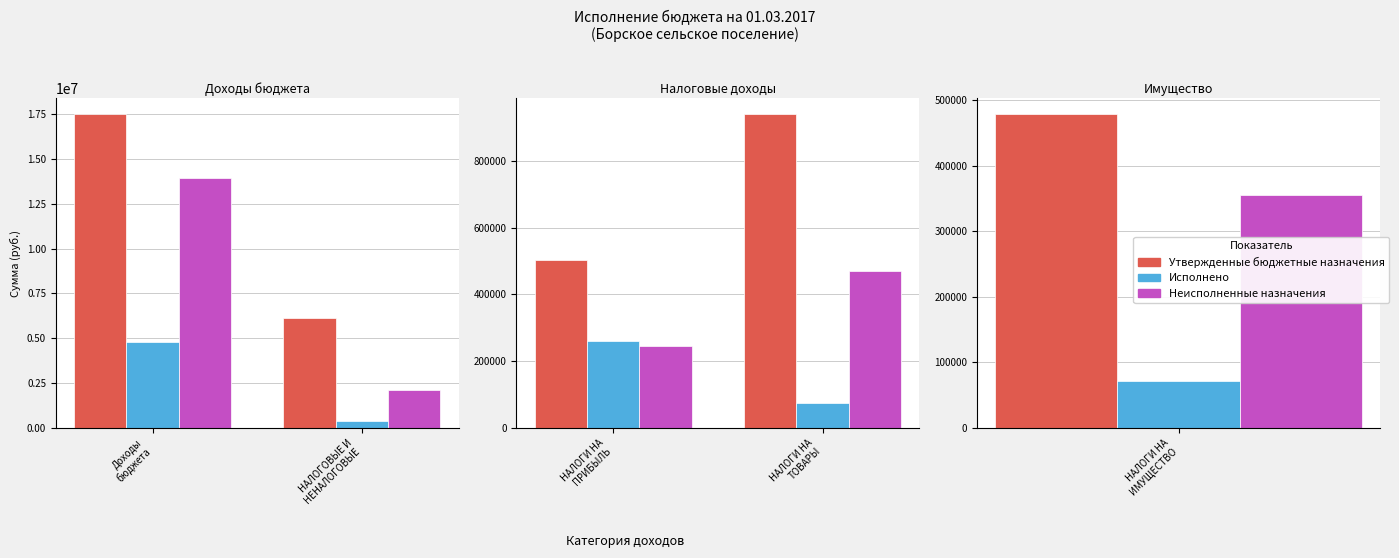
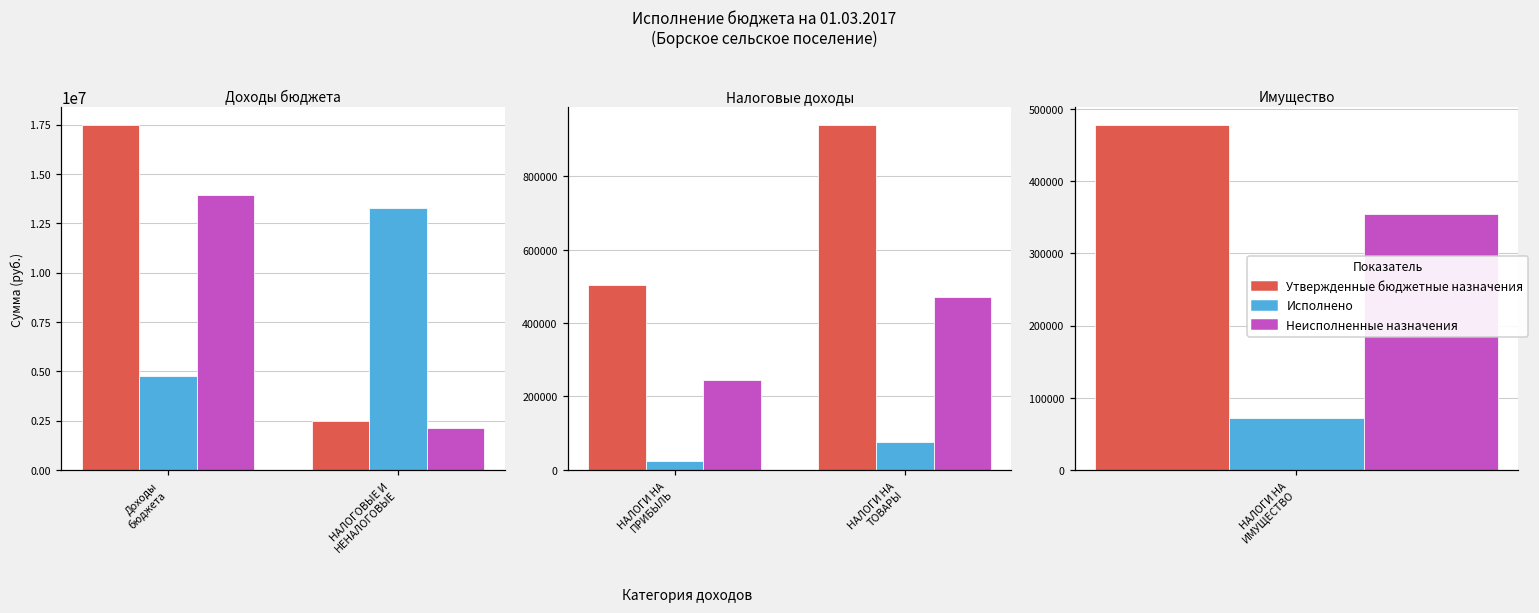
  {
    "Доходы бюджета": {
      "Утвержденные бюджетные назначения": {
        "Доходы бюджета": 17500000,
-       "НАЛОГОВЫЕ И НЕНАЛОГОВЫЕ": 6100000
+       "НАЛОГОВЫЕ И НЕНАЛОГОВЫЕ": 2500000
      },
      "Исполнено": {
        "Доходы бюджета": 4800000,
-       "НАЛОГОВЫЕ И НЕНАЛОГОВЫЕ": 400000
+       "НАЛОГОВЫЕ И НЕНАЛОГОВЫЕ": 13300000
      },
      "Неисполненные назначения": {
        "Доходы бюджета": 13900000,
        "НАЛОГОВЫЕ И НЕНАЛОГОВЫЕ": 2100000
      }
    },
    "Налоговые доходы": {
      "Утвержденные бюджетные назначения": {
        "НАЛОГИ НА ПРИБЫЛЬ": 500000,
        "НАЛОГИ НА ТОВАРЫ": 940000
      },
      "Исполнено": {
-       "НАЛОГИ НА ПРИБЫЛЬ": 260000,
+       "НАЛОГИ НА ПРИБЫЛЬ": 20000,
        "НАЛОГИ НА ТОВАРЫ": 70000
      },
      "Неисполненные назначения": {
        "НАЛОГИ НА ПРИБЫЛЬ": 250000,
        "НАЛОГИ НА ТОВАРЫ": 470000
      }
    },
    "Имущество": {
      "НАЛОГИ НА ИМУЩЕСТВО": 70000
    }
  }
